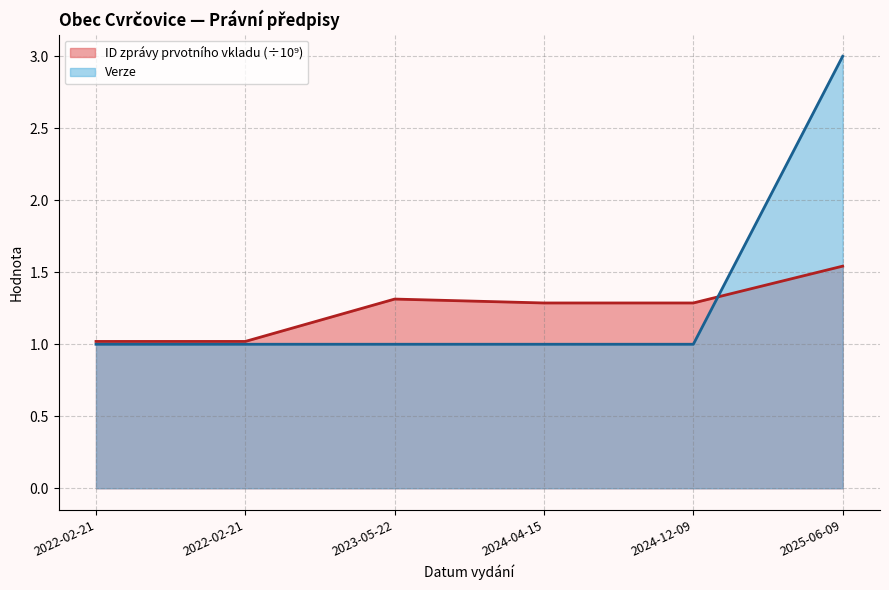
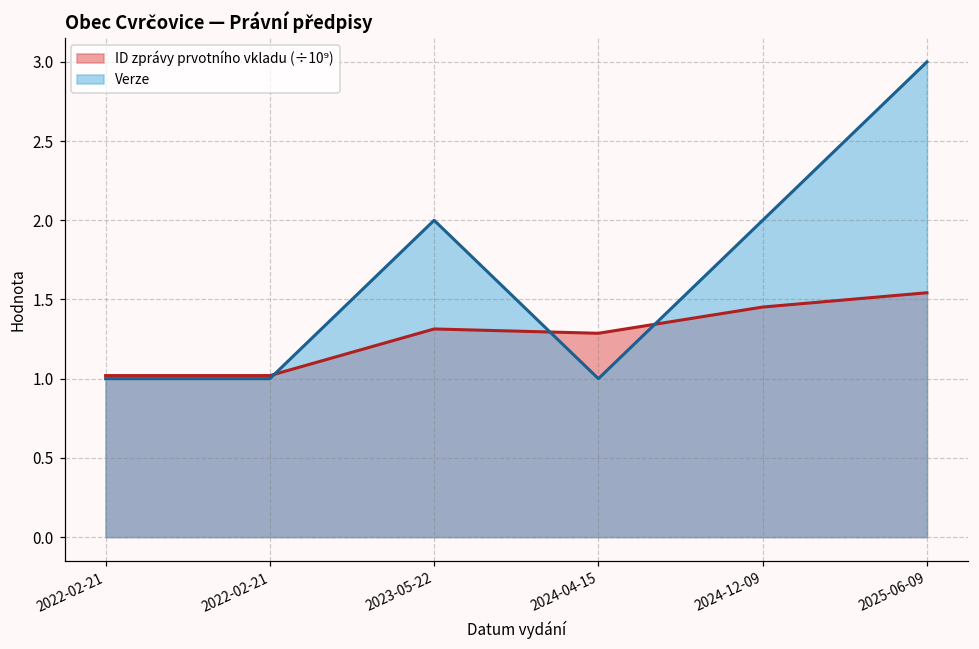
  {
    "ID zprávy prvotního vkladu (÷10⁹)": {
      "2023-05-22": 1.31,
      "2024-04-15": 1.29,
-     "2024-12-09": 1.29,
+     "2024-12-09": 1.45,
      "2025-06-09": 1.54
    },
    "Verze": {
-     "2023-05-22": 1,
+     "2023-05-22": 2,
      "2024-04-15": 1,
-     "2024-12-09": 1,
+     "2024-12-09": 2,
      "2025-06-09": 3
    }
  }
